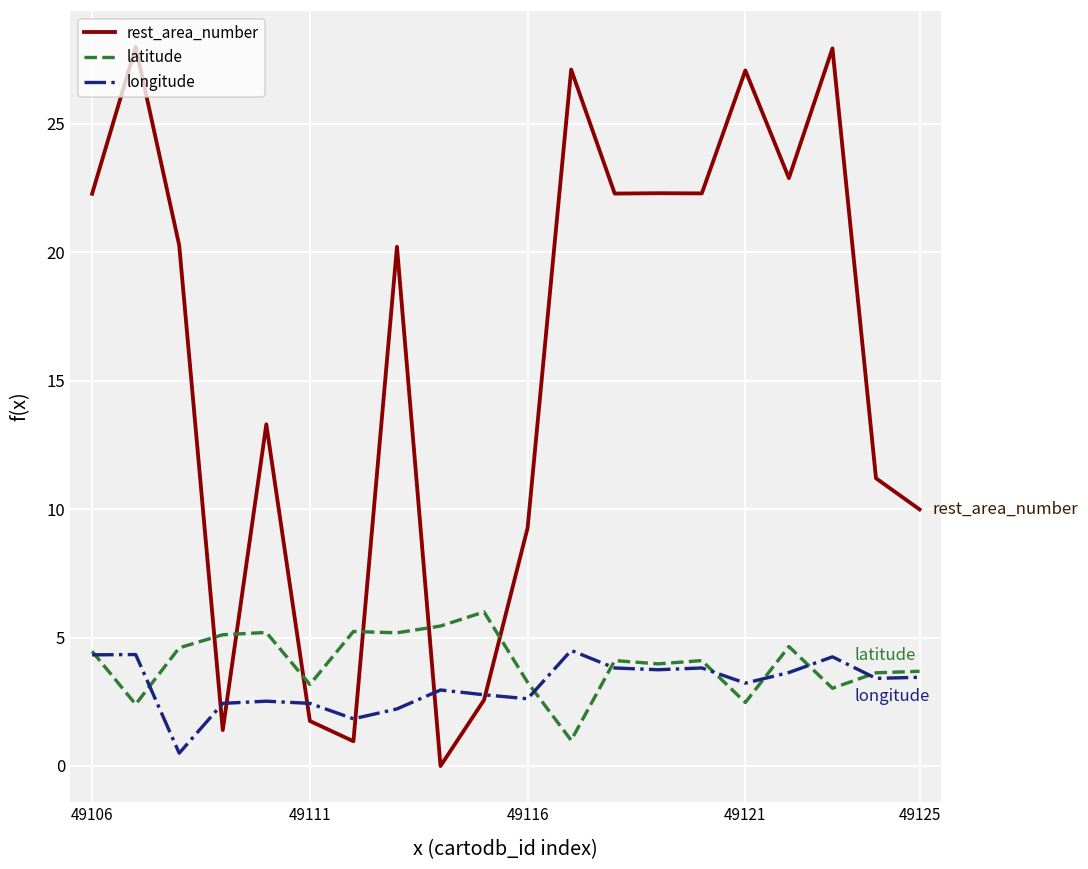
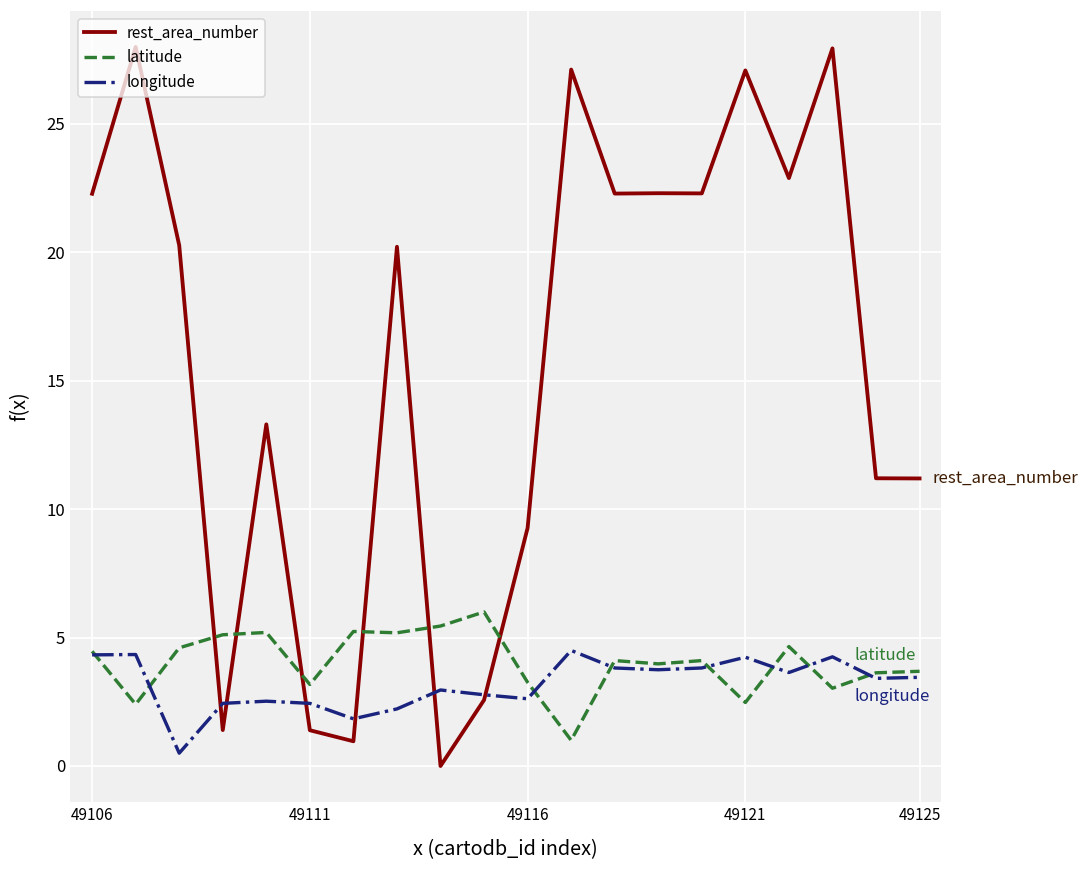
  {
    "rest_area_number": {
      "49106": 22.3,
-     "49111": 1.8,
+     "49111": 1.4,
      "49116": 9.3,
      "49121": 27.1,
-     "49125": 10.0
+     "49125": 11.2
    },
    "latitude": {
      "49106": 4.5,
      "49111": 3.2,
      "49116": 3.3,
      "49121": 2.5,
      "49125": 3.7
    },
    "longitude": {
      "49106": 4.3,
      "49111": 2.4,
      "49116": 2.6,
-     "49121": 3.2,
+     "49121": 4.2,
      "49125": 3.5
    }
  }
